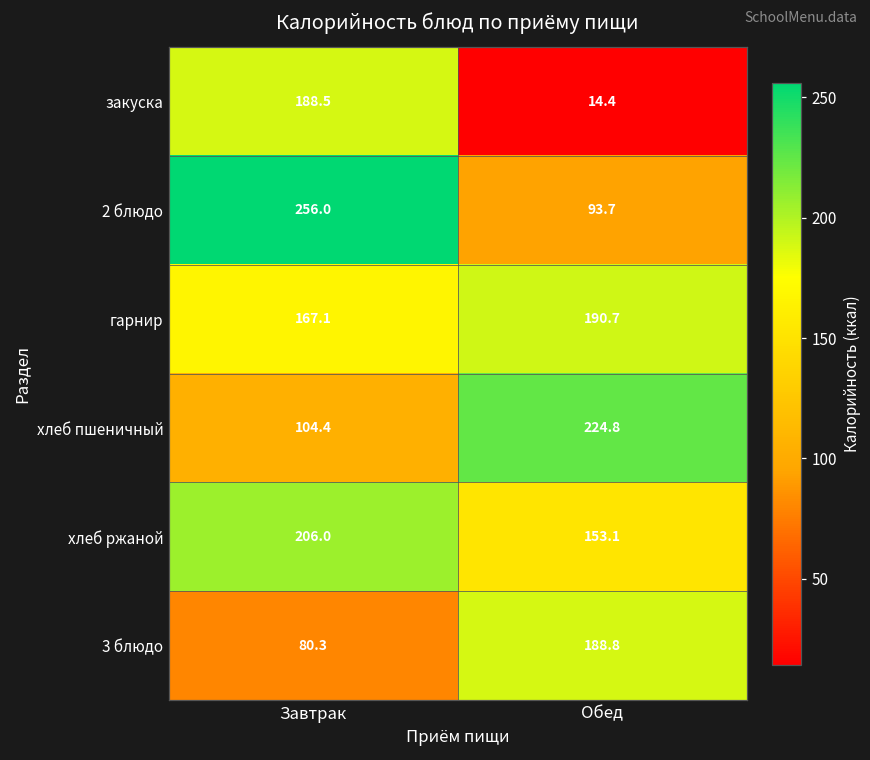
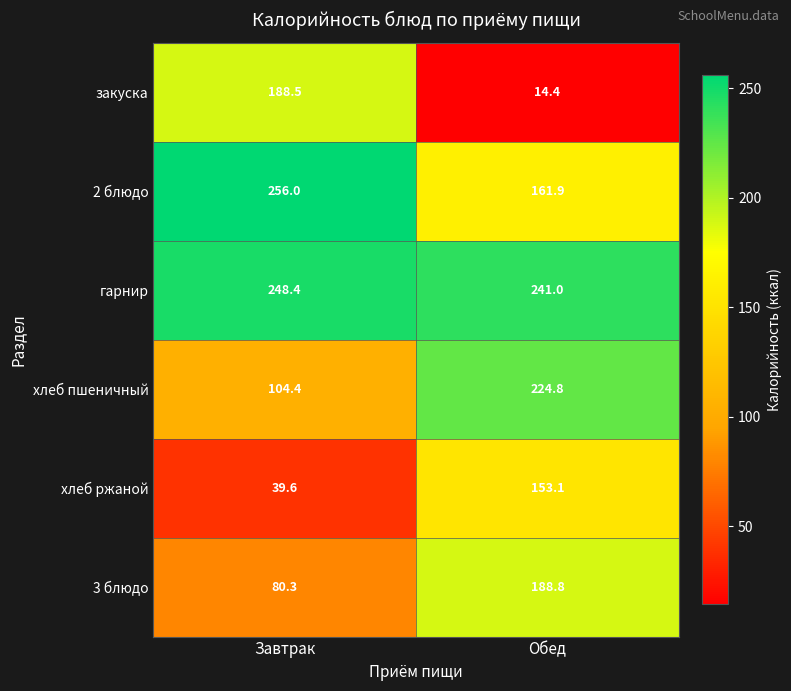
  {
    "закуска": {
      "Завтрак": 188.5,
      "Обед": 14.4
    },
    "2 блюдо": {
      "Завтрак": 256.0,
-     "Обед": 93.7
+     "Обед": 161.9
    },
    "гарнир": {
-     "Завтрак": 167.1,
-     "Обед": 190.7
+     "Завтрак": 248.4,
+     "Обед": 241.0
    },
    "хлеб пшеничный": {
      "Завтрак": 104.4,
      "Обед": 224.8
    },
    "хлеб ржаной": {
-     "Завтрак": 206.0,
+     "Завтрак": 39.6,
      "Обед": 153.1
    },
    "3 блюдо": {
      "Завтрак": 80.3,
      "Обед": 188.8
    }
  }
